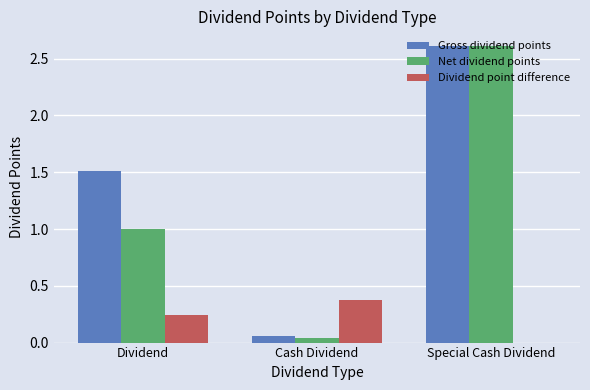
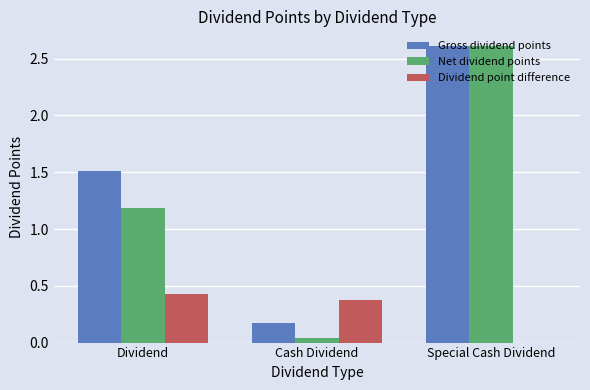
  {
    "Gross dividend points": {
      "Dividend": 1.52,
-     "Cash Dividend": 0.06,
+     "Cash Dividend": 0.17,
      "Special Cash Dividend": 2.61
    },
    "Net dividend points": {
-     "Dividend": 1.00,
+     "Dividend": 1.19,
      "Cash Dividend": 0.04,
      "Special Cash Dividend": 2.61
    },
    "Dividend point difference": {
-     "Dividend": 0.24,
+     "Dividend": 0.43,
      "Cash Dividend": 0.37,
      "Special Cash Dividend": 0.00
    }
  }
